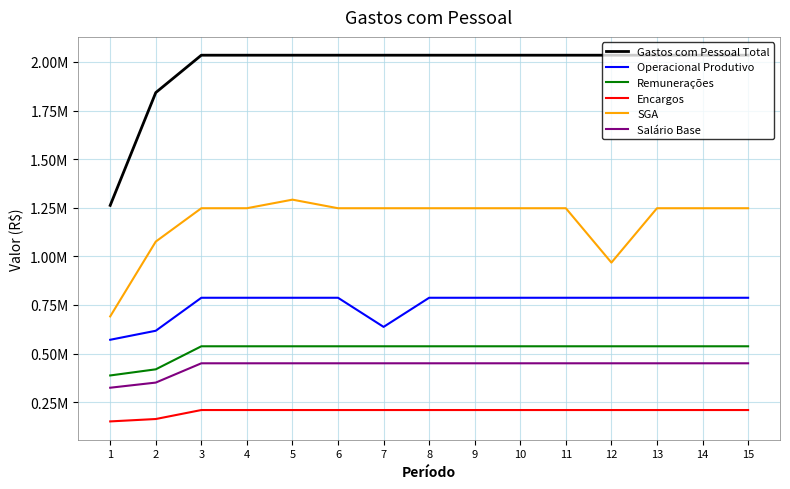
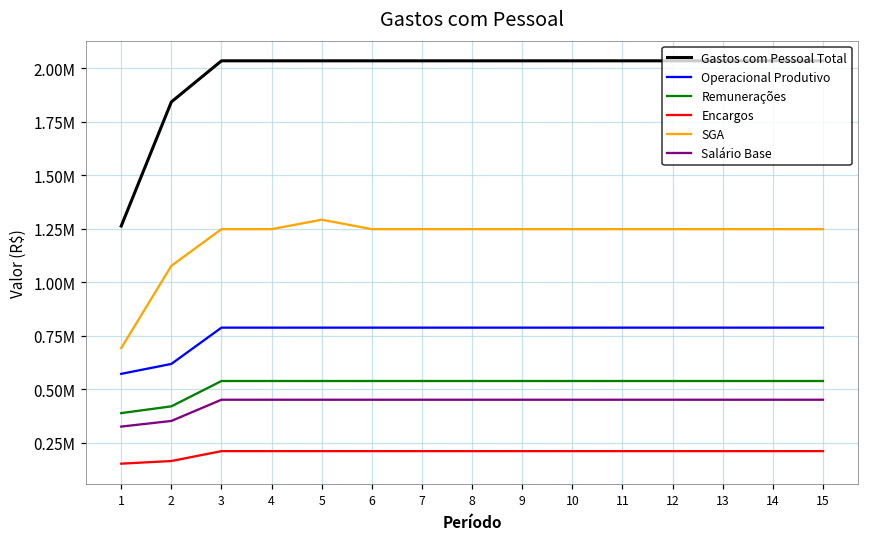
  {
    "Gastos com Pessoal Total": {
      "1": 1260000,
      "2": 1840000,
      "3": 2030000,
      "4": 2030000,
      "5": 2030000,
      "6": 2030000,
      "7": 2030000,
      "8": 2030000,
      "9": 2030000,
      "10": 2030000,
      "11": 2030000
    },
    "Operacional Produtivo": {
      "1": 570000,
      "2": 620000,
      "3": 790000,
      "4": 790000,
      "5": 790000,
      "6": 790000,
-     "7": 640000,
+     "7": 790000,
      "8": 790000,
      "9": 790000,
      "10": 790000,
      "11": 790000,
      "12": 790000,
      "13": 790000,
      "14": 790000,
      "15": 790000
    },
    "Remunerações": {
      "1": 390000,
      "2": 420000,
      "3": 540000,
      "4": 540000,
      "5": 540000,
      "6": 540000,
      "7": 540000,
      "8": 540000,
      "9": 540000,
      "10": 540000,
      "11": 540000,
      "12": 540000,
      "13": 540000,
      "14": 540000,
      "15": 540000
    },
    "Encargos": {
      "1": 150000,
      "2": 160000,
      "3": 210000,
      "4": 210000,
      "5": 210000,
      "6": 210000,
      "7": 210000,
      "8": 210000,
      "9": 210000,
      "10": 210000,
      "11": 210000,
      "12": 210000,
      "13": 210000,
      "14": 210000,
      "15": 210000
    },
    "SGA": {
      "1": 690000,
      "2": 1080000,
      "3": 1250000,
      "4": 1250000,
      "5": 1290000,
      "6": 1250000,
      "7": 1250000,
      "8": 1250000,
      "9": 1250000,
      "10": 1250000,
      "11": 1250000,
-     "12": 970000,
+     "12": 1250000,
      "13": 1250000,
      "14": 1250000,
      "15": 1250000
    },
    "Salário Base": {
      "1": 320000,
      "2": 350000,
      "3": 450000,
      "4": 450000,
      "5": 450000,
      "6": 450000,
      "7": 450000,
      "8": 450000,
      "9": 450000,
      "10": 450000,
      "11": 450000,
      "12": 450000,
      "13": 450000,
      "14": 450000,
      "15": 450000
    }
  }
